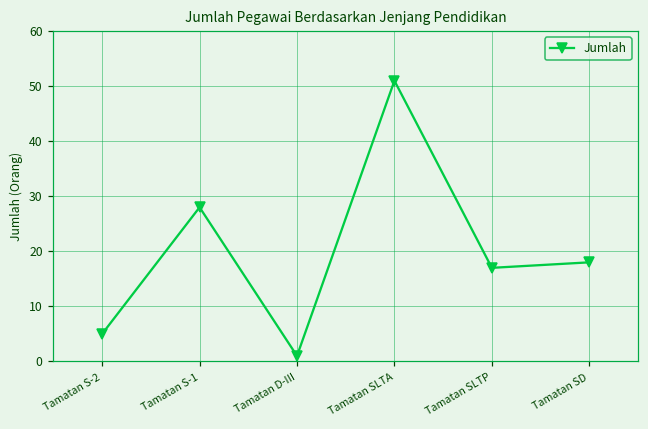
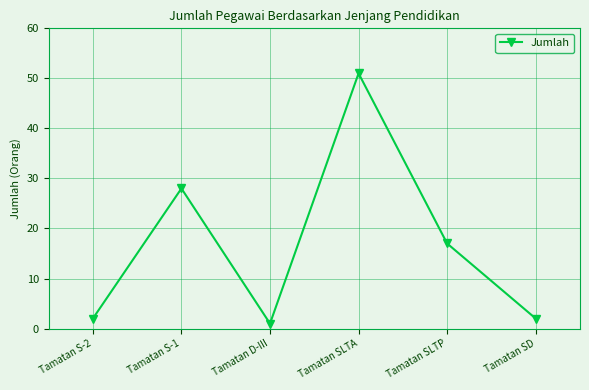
  {
-   "Tamatan S-2": 5,
+   "Tamatan S-2": 2,
    "Tamatan S-1": 28,
    "Tamatan D-III": 1,
    "Tamatan SLTA": 51,
    "Tamatan SLTP": 17,
-   "Tamatan SD": 18
+   "Tamatan SD": 2
  }
